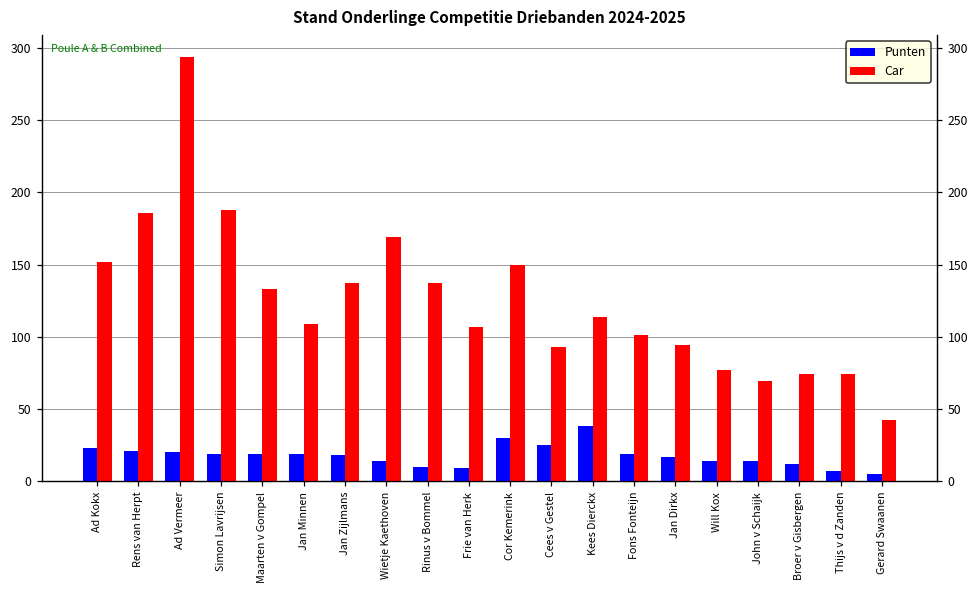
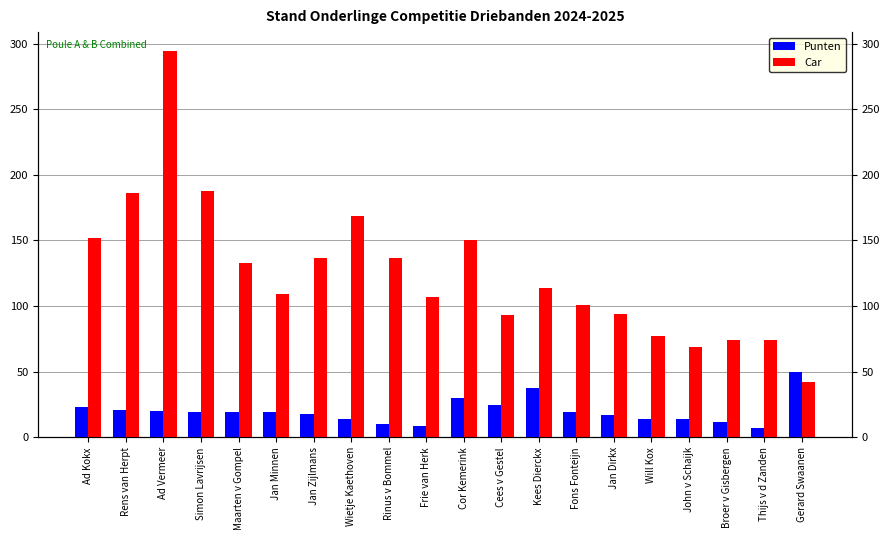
  {
    "Punten": {
      "Ad Kokx": 23,
      "Rens van Herpt": 21,
      "Ad Vermeer": 20,
      "Simon Lavrijsen": 19,
      "Maarten v Gompel": 19,
      "Jan Minnen": 19,
      "Jan Zijlmans": 18,
      "Wietje Kaethoven": 14,
      "Rinus v Bommel": 10,
      "Frie van Herk": 9,
      "Cor Kemerink": 30,
      "Cees v Gestel": 25,
      "Kees Dierckx": 38,
      "Fons Fonteijn": 19,
      "Jan Dirkx": 17,
      "Will Kox": 14,
      "John v Schaijk": 14,
      "Broer v Gisbergen": 12,
      "Thijs v d Zanden": 7,
-     "Gerard Swaanen": 5
+     "Gerard Swaanen": 50
    },
    "Car": {
      "Ad Kokx": 152,
      "Rens van Herpt": 186,
      "Ad Vermeer": 294,
      "Simon Lavrijsen": 188,
      "Maarten v Gompel": 133,
      "Jan Minnen": 109,
      "Jan Zijlmans": 137,
      "Wietje Kaethoven": 169,
      "Rinus v Bommel": 137,
      "Frie van Herk": 107,
      "Cor Kemerink": 150,
      "Cees v Gestel": 93,
      "Kees Dierckx": 114,
      "Fons Fonteijn": 101,
      "Jan Dirkx": 94,
      "Will Kox": 77,
      "John v Schaijk": 69,
      "Broer v Gisbergen": 74,
      "Thijs v d Zanden": 74,
      "Gerard Swaanen": 42
    }
  }
